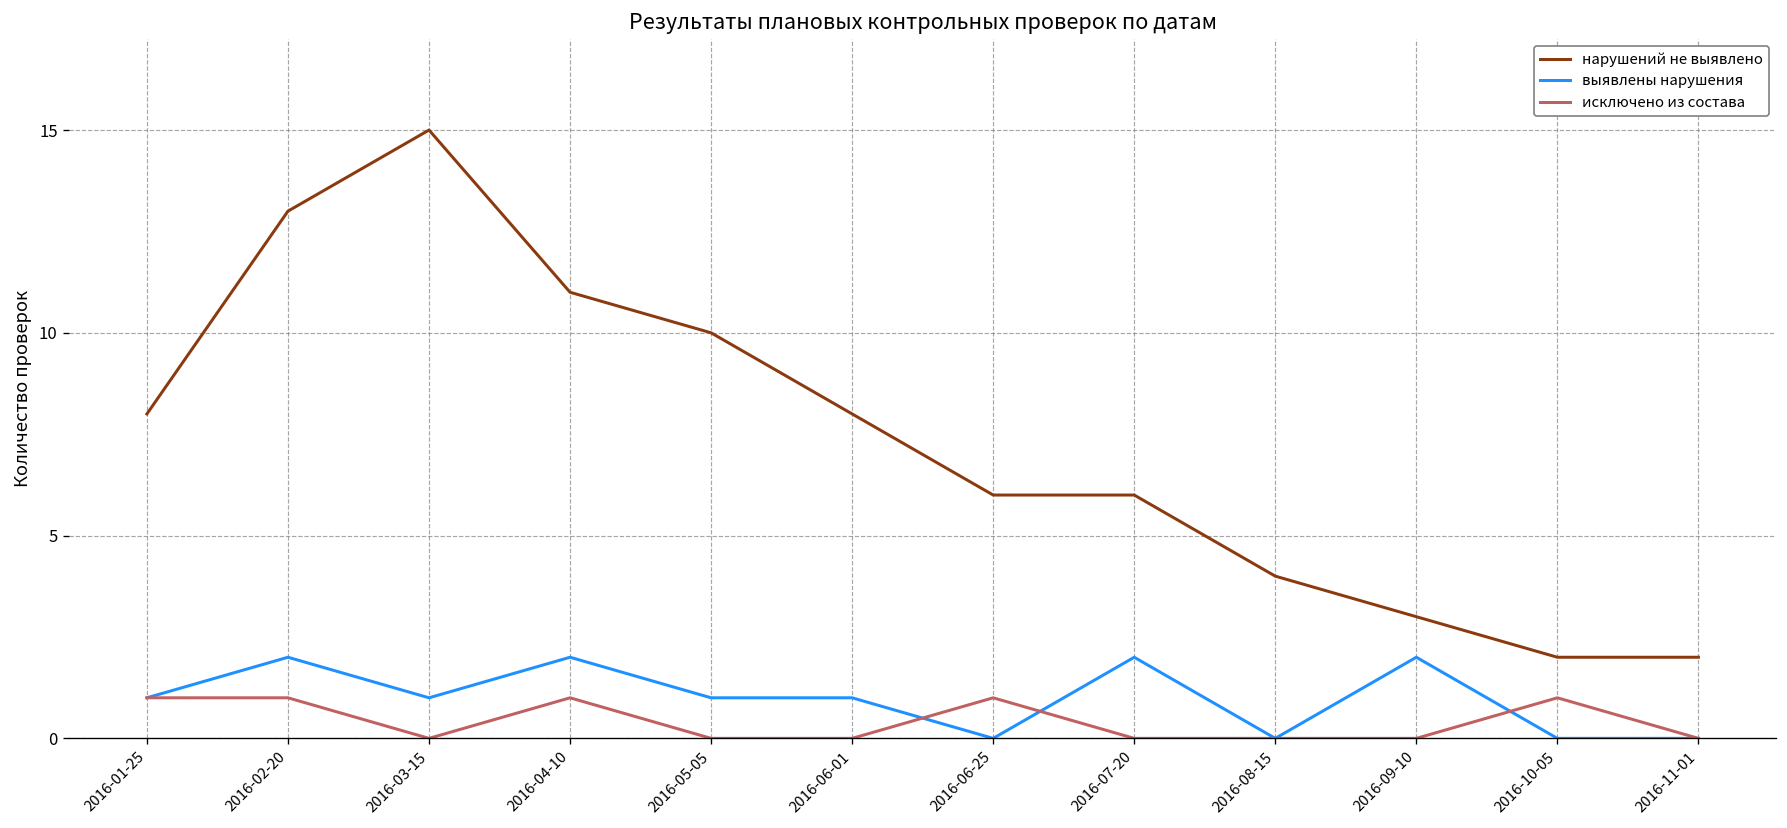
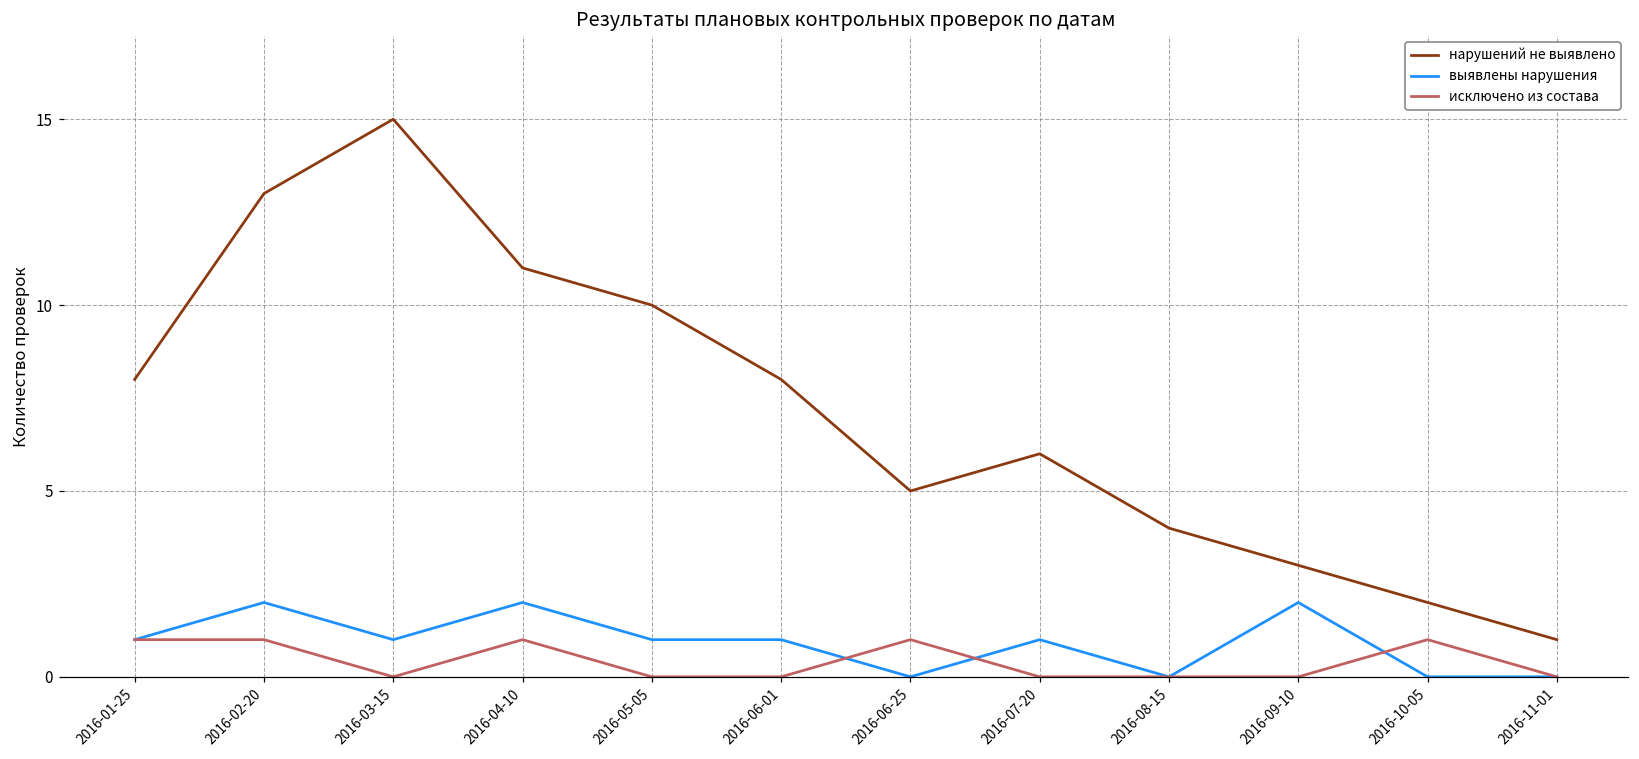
  {
    "нарушений не выявлено": {
      "2016-01-25": 8,
      "2016-02-20": 13,
      "2016-03-15": 15,
      "2016-04-10": 11,
      "2016-05-05": 10,
      "2016-06-01": 8,
-     "2016-06-25": 6,
+     "2016-06-25": 5,
      "2016-07-20": 6,
      "2016-08-15": 4,
      "2016-09-10": 3,
      "2016-10-05": 2,
-     "2016-11-01": 2
+     "2016-11-01": 1
    },
    "выявлены нарушения": {
      "2016-02-20": 2,
      "2016-03-15": 1,
      "2016-04-10": 2,
      "2016-05-05": 1,
      "2016-06-01": 1,
      "2016-06-25": 0,
-     "2016-07-20": 2,
+     "2016-07-20": 1,
      "2016-09-10": 2,
      "2016-10-05": 0
    },
    "исключено из состава": {
      "2016-02-20": 1,
      "2016-03-15": 0,
      "2016-04-10": 1,
      "2016-05-05": 0,
      "2016-06-01": 0,
      "2016-06-25": 1,
      "2016-07-20": 0,
      "2016-09-10": 0,
      "2016-10-05": 1
    }
  }
